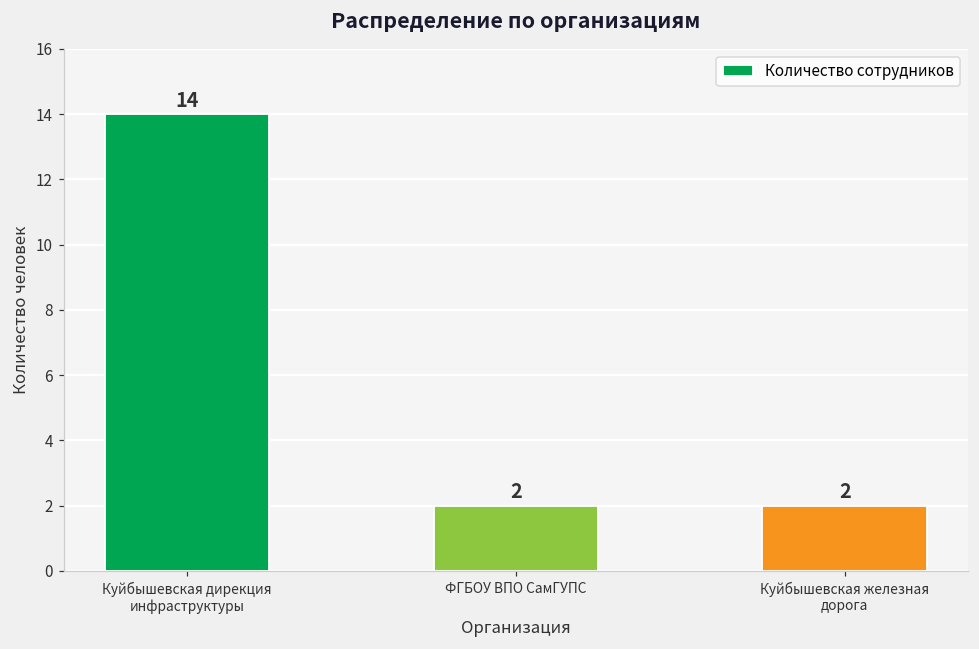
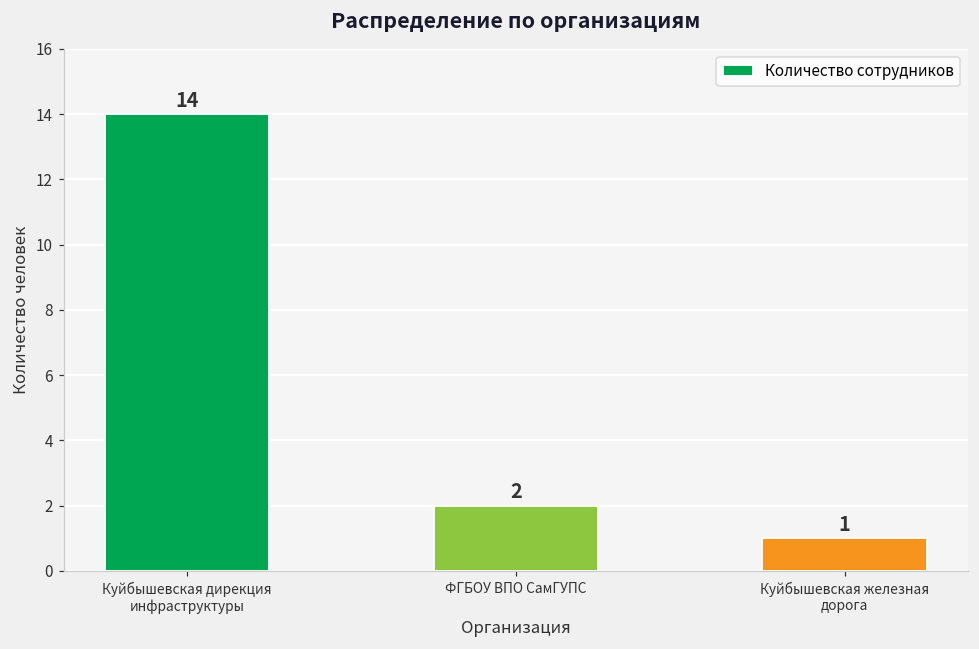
  {
    "Куйбышевская дирекция инфраструктуры": 14,
    "ФГБОУ ВПО СамГУПС": 2,
-   "Куйбышевская железная дорога": 2
+   "Куйбышевская железная дорога": 1
  }
